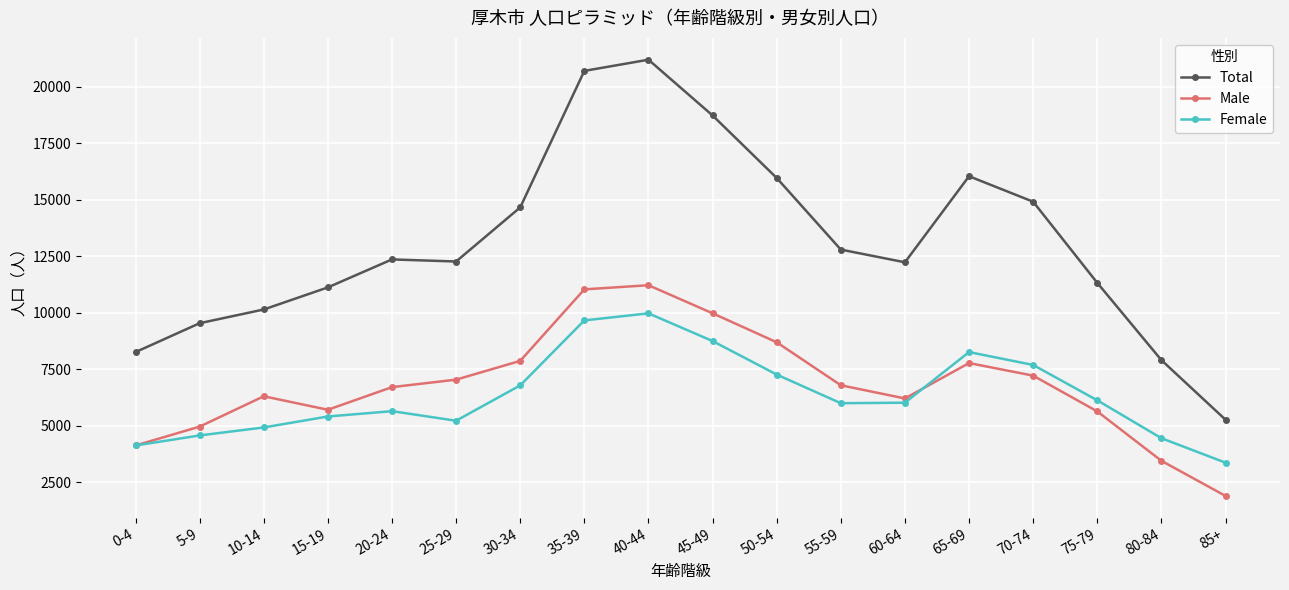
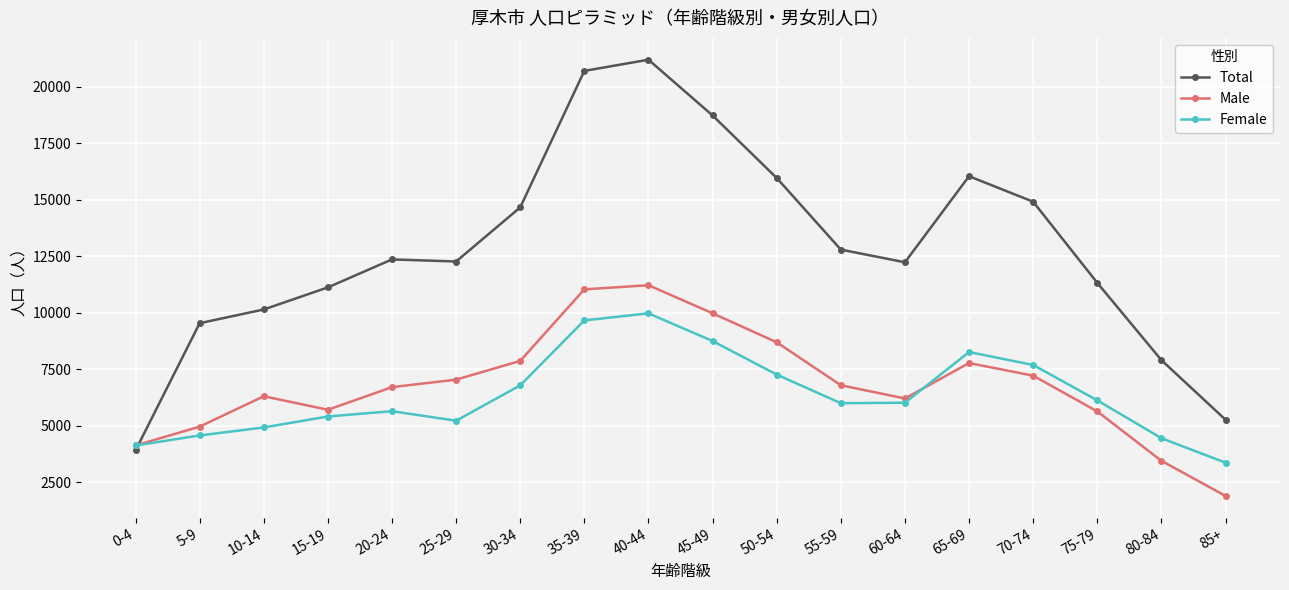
  {
    "Total": {
-     "0-4": 8300,
+     "0-4": 3900,
      "5-9": 9500,
      "10-14": 10100,
      "15-19": 11100,
      "20-24": 12400,
      "25-29": 12300,
      "30-34": 14700,
      "35-39": 20700,
      "40-44": 21200,
      "45-49": 18700,
      "50-54": 16000,
      "55-59": 12800,
      "60-64": 12200,
      "65-69": 16000,
      "70-74": 14900,
      "75-79": 11300,
      "80-84": 7900,
      "85+": 5300
    },
    "Male": {
      "5-9": 5000,
      "10-14": 6300,
      "15-19": 5700,
      "20-24": 6700,
      "25-29": 7000,
      "30-34": 7900,
      "35-39": 11000,
      "40-44": 11200,
      "45-49": 10000,
      "50-54": 8700,
      "55-59": 6800,
      "60-64": 6200,
      "65-69": 7800,
      "70-74": 7200,
      "75-79": 5600,
      "80-84": 3500,
      "85+": 1900
    },
    "Female": {
      "5-9": 4600,
      "10-14": 4900,
      "15-19": 5400,
      "20-24": 5600,
      "25-29": 5200,
      "30-34": 6800,
      "35-39": 9700,
      "40-44": 10000,
      "45-49": 8700,
      "50-54": 7300,
      "55-59": 6000,
      "60-64": 6000,
      "65-69": 8300,
      "70-74": 7700,
      "75-79": 6100,
      "80-84": 4500,
      "85+": 3400
    }
  }
